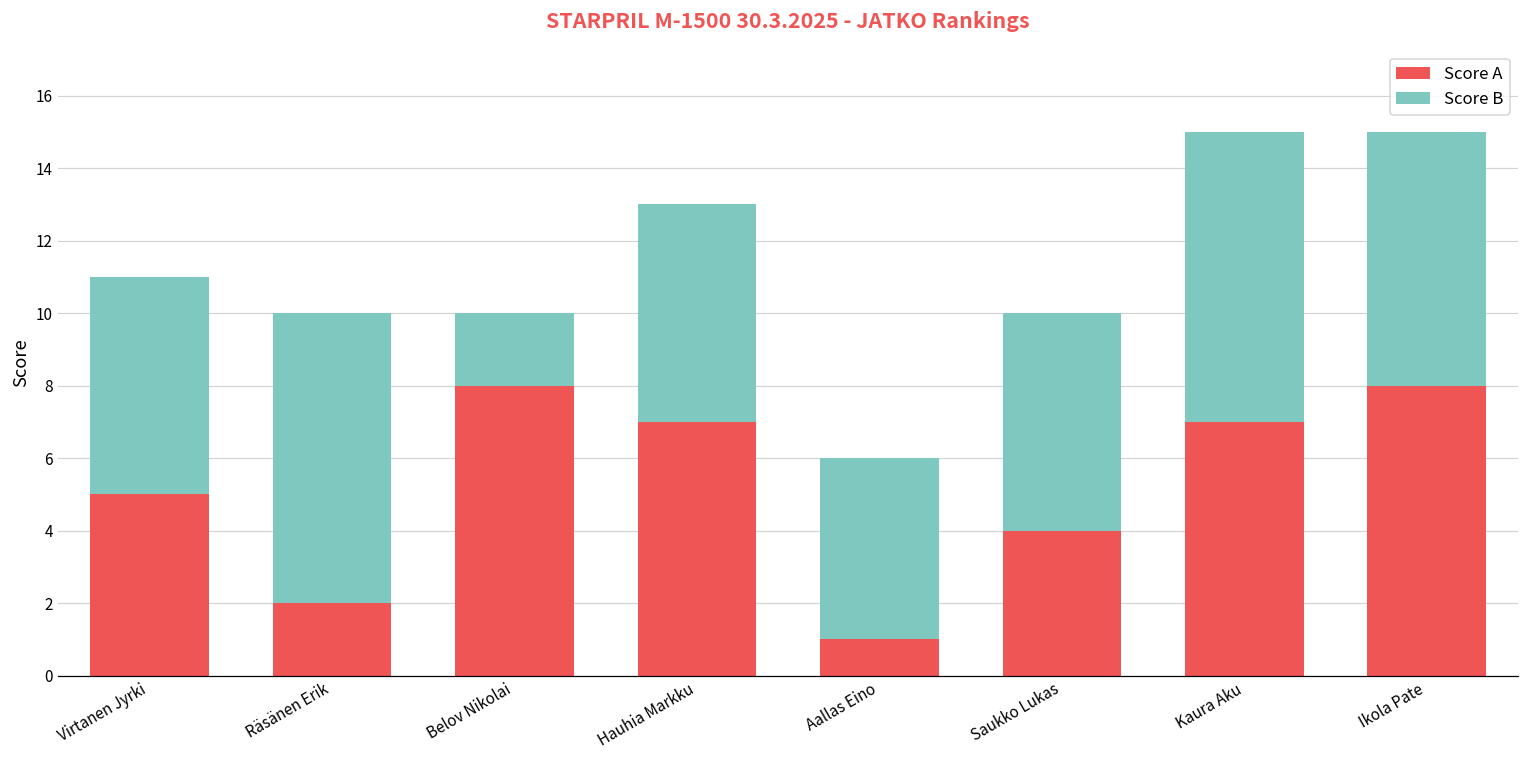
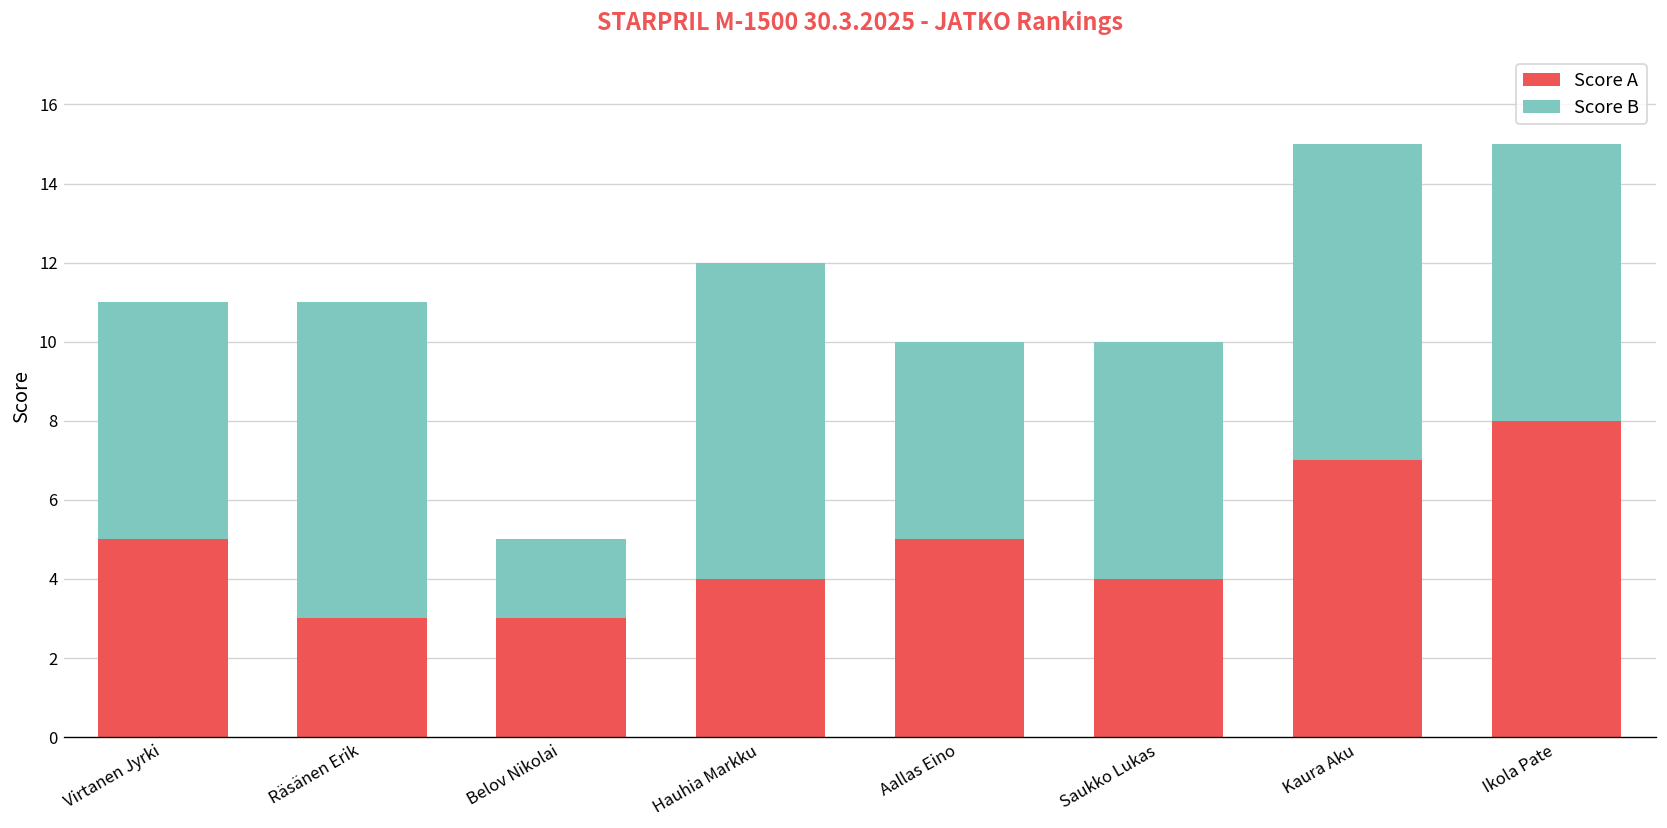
  {
    "Score A": {
      "Virtanen Jyrki": 5,
-     "Räsänen Erik": 2,
-     "Belov Nikolai": 8,
-     "Hauhia Markku": 7,
-     "Aallas Eino": 1,
+     "Räsänen Erik": 3,
+     "Belov Nikolai": 3,
+     "Hauhia Markku": 4,
+     "Aallas Eino": 5,
      "Saukko Lukas": 4,
      "Kaura Aku": 7,
      "Ikola Pate": 8
    },
    "Score B": {
      "Virtanen Jyrki": 6,
      "Räsänen Erik": 8,
      "Belov Nikolai": 2,
-     "Hauhia Markku": 6,
+     "Hauhia Markku": 8,
      "Aallas Eino": 5,
      "Saukko Lukas": 6,
      "Kaura Aku": 8,
      "Ikola Pate": 7
    }
  }
